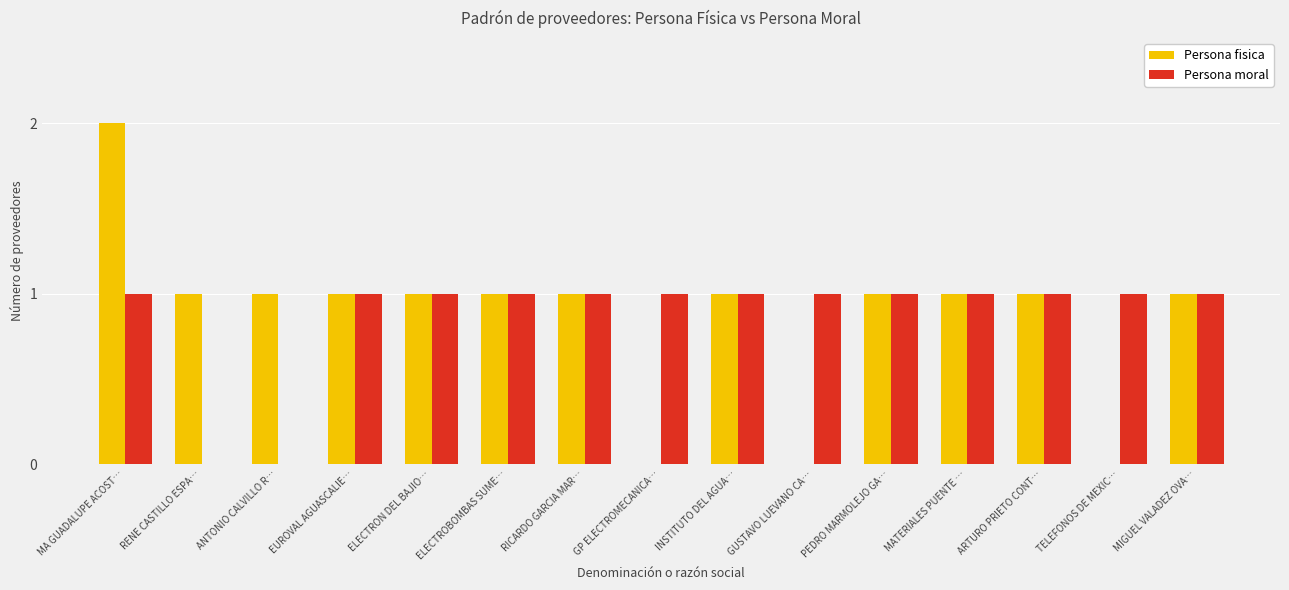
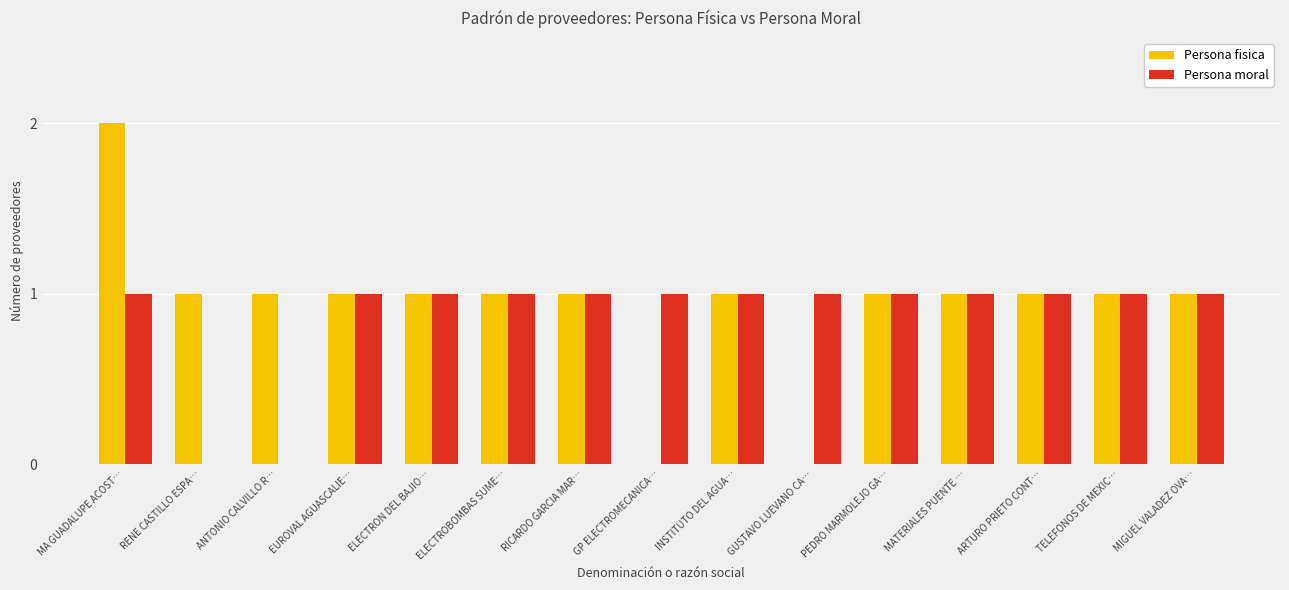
  {
    "Persona fisica": {
      "MA GUADALUPE ACOST…": 2,
      "RENE CASTILLO ESPA…": 1,
      "ANTONIO CALVILLO R…": 1,
      "EUROVAL AGUASCALIE…": 1,
      "ELECTRON DEL BAJIO…": 1,
      "ELECTROBOMBAS SUME…": 1,
      "RICARDO GARCIA MAR…": 1,
      "GP ELECTROMECANICA…": 0,
      "INSTITUTO DEL AGUA…": 1,
      "GUSTAVO LUEVANO CA…": 0,
      "PEDRO MARMOLEJO GA…": 1,
      "MATERIALES PUENTE …": 1,
      "ARTURO PRIETO CONT…": 1,
-     "TELEFONOS DE MEXIC…": 0,
+     "TELEFONOS DE MEXIC…": 1,
      "MIGUEL VALADEZ OVA…": 1
    },
    "Persona moral": {
      "MA GUADALUPE ACOST…": 1,
      "RENE CASTILLO ESPA…": 0,
      "ANTONIO CALVILLO R…": 0,
      "EUROVAL AGUASCALIE…": 1,
      "ELECTRON DEL BAJIO…": 1,
      "ELECTROBOMBAS SUME…": 1,
      "RICARDO GARCIA MAR…": 1,
      "GP ELECTROMECANICA…": 1,
      "INSTITUTO DEL AGUA…": 1,
      "GUSTAVO LUEVANO CA…": 1,
      "PEDRO MARMOLEJO GA…": 1,
      "MATERIALES PUENTE …": 1,
      "ARTURO PRIETO CONT…": 1,
      "TELEFONOS DE MEXIC…": 1,
      "MIGUEL VALADEZ OVA…": 1
    }
  }
